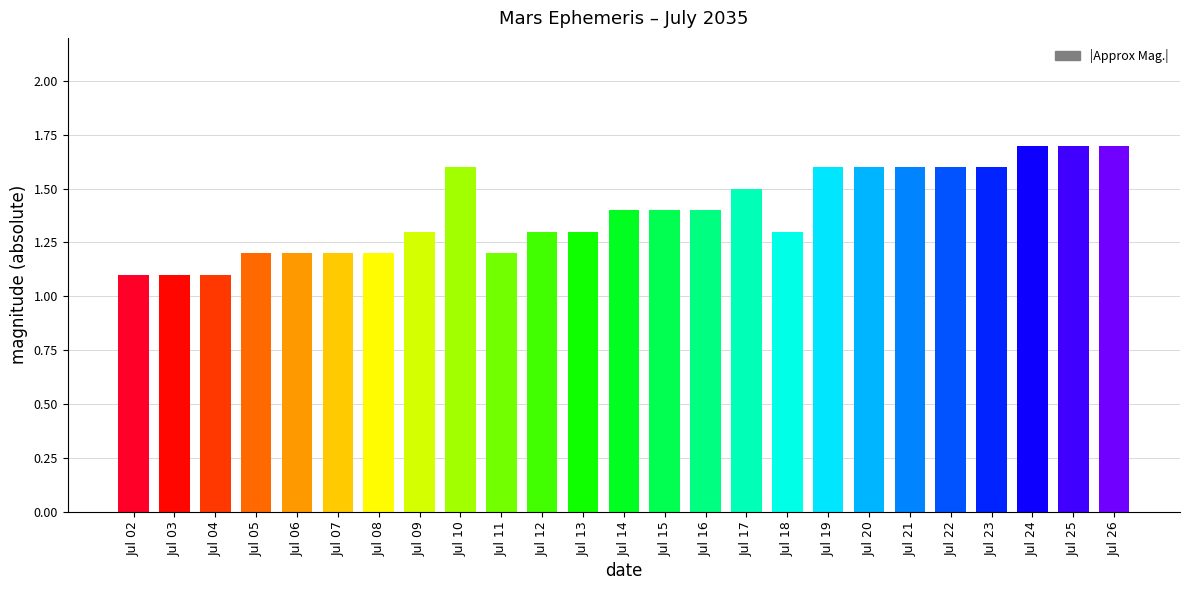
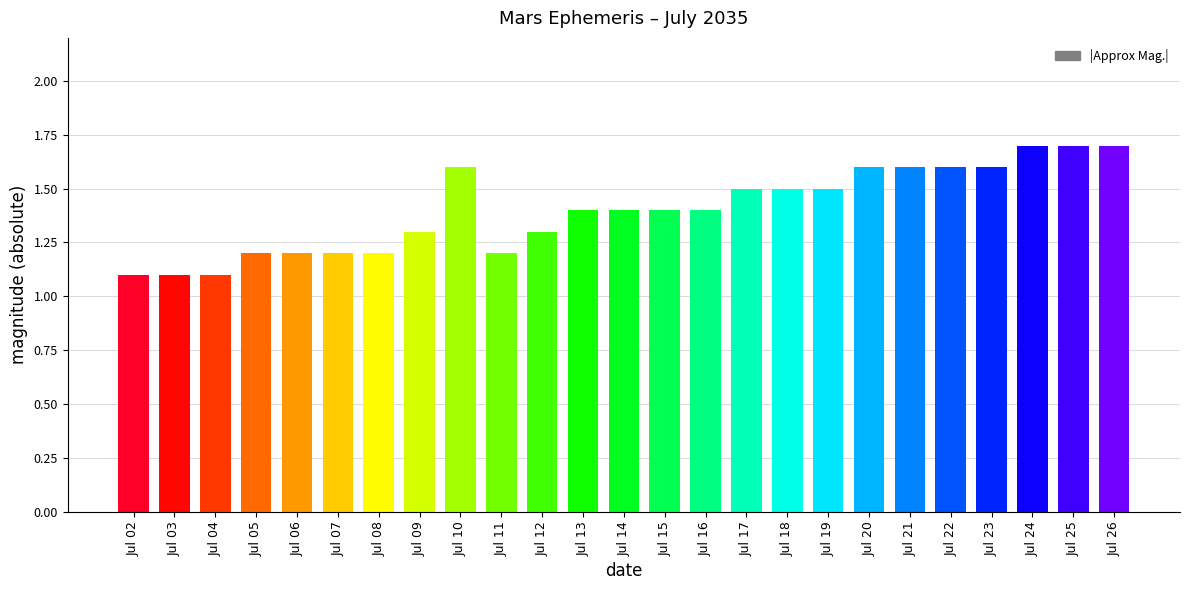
  {
    "Jul 02": 1.10,
    "Jul 03": 1.10,
    "Jul 04": 1.10,
    "Jul 05": 1.20,
    "Jul 06": 1.20,
    "Jul 07": 1.20,
    "Jul 08": 1.20,
    "Jul 09": 1.30,
    "Jul 10": 1.60,
    "Jul 11": 1.20,
    "Jul 12": 1.30,
-   "Jul 13": 1.30,
+   "Jul 13": 1.40,
    "Jul 14": 1.40,
    "Jul 15": 1.40,
    "Jul 16": 1.40,
    "Jul 17": 1.50,
-   "Jul 18": 1.30,
-   "Jul 19": 1.60,
+   "Jul 18": 1.50,
+   "Jul 19": 1.50,
    "Jul 20": 1.60,
    "Jul 21": 1.60,
    "Jul 22": 1.60,
    "Jul 23": 1.60,
    "Jul 24": 1.70,
    "Jul 25": 1.70,
    "Jul 26": 1.70
  }
